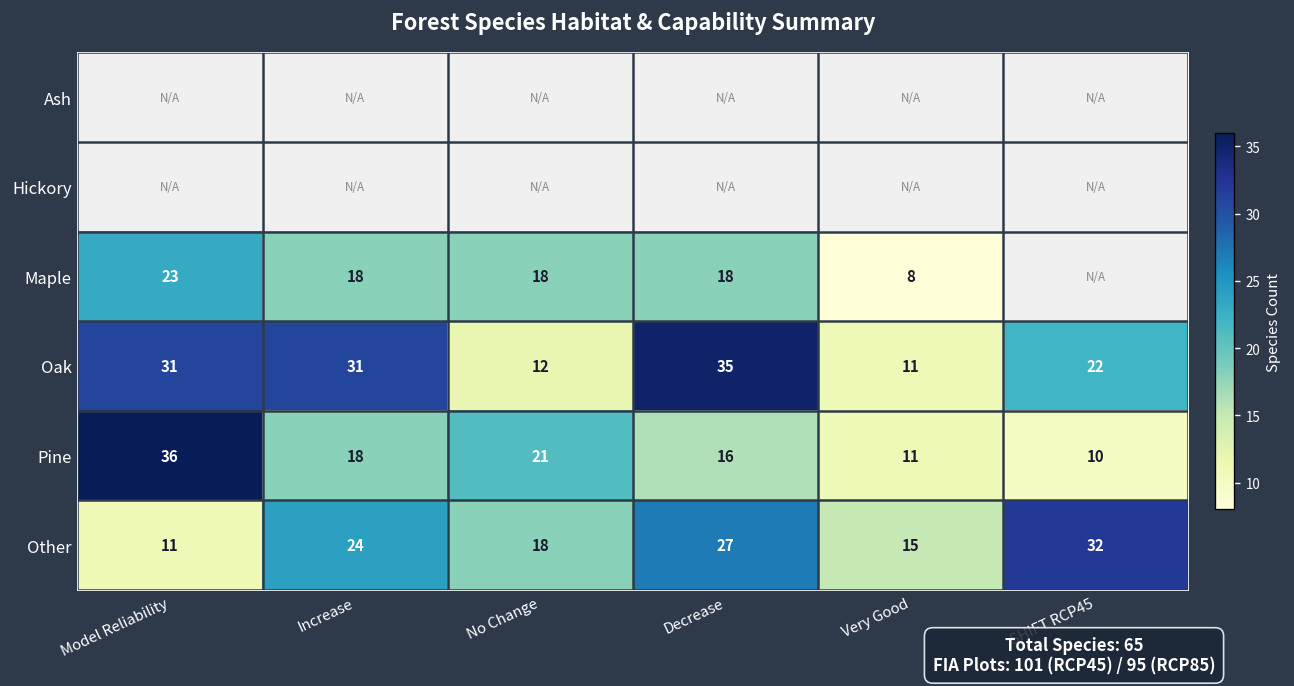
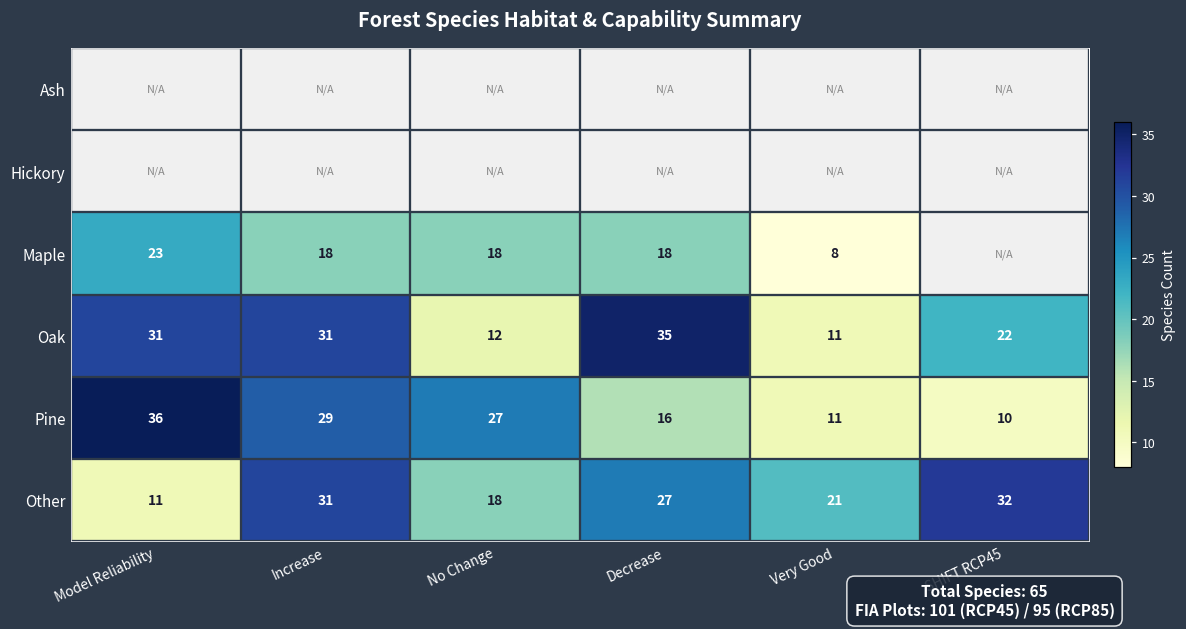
  {
    "Maple": {
      "Model Reliability": 23,
      "Increase": 18,
      "No Change": 18,
      "Decrease": 18,
      "Very Good": 8
    },
    "Oak": {
      "Model Reliability": 31,
      "Increase": 31,
      "No Change": 12,
      "Decrease": 35,
      "Very Good": 11,
      "SHIFT RCP45": 22
    },
    "Pine": {
      "Model Reliability": 36,
-     "Increase": 18,
-     "No Change": 21,
+     "Increase": 29,
+     "No Change": 27,
      "Decrease": 16,
      "Very Good": 11,
      "SHIFT RCP45": 10
    },
    "Other": {
      "Model Reliability": 11,
-     "Increase": 24,
+     "Increase": 31,
      "No Change": 18,
      "Decrease": 27,
-     "Very Good": 15,
+     "Very Good": 21,
      "SHIFT RCP45": 32
    }
  }
